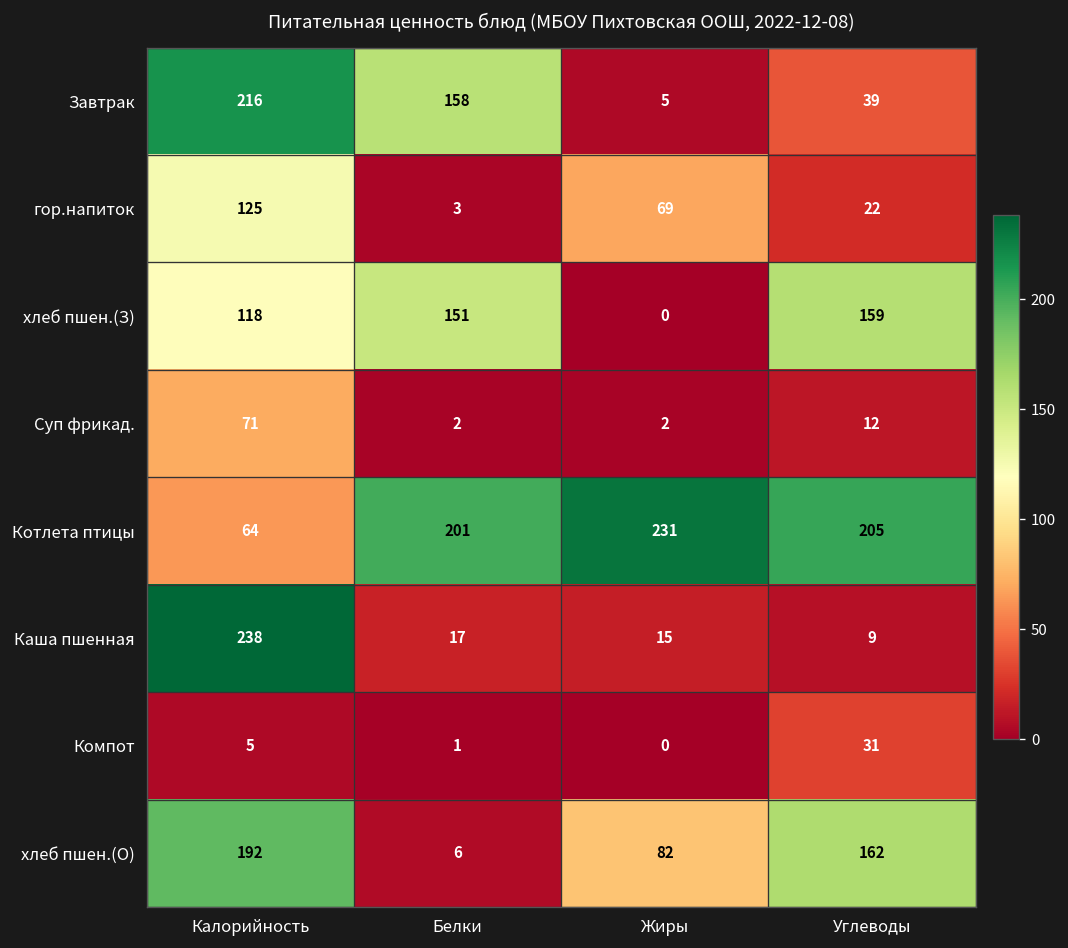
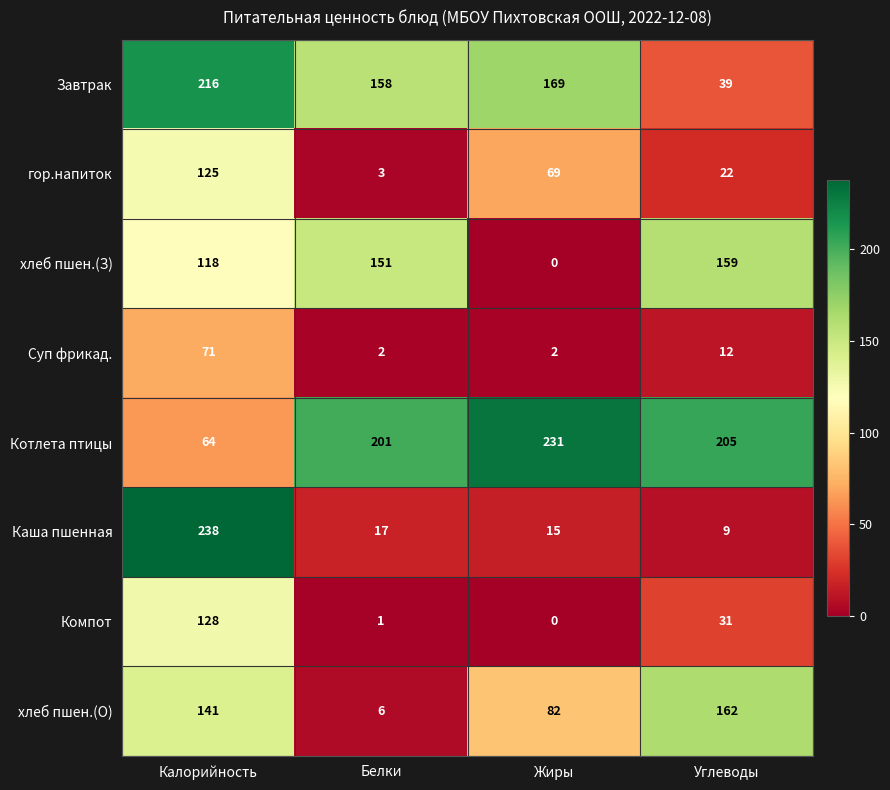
  {
    "Завтрак": {
      "Калорийность": 216,
      "Белки": 158,
-     "Жиры": 5,
+     "Жиры": 169,
      "Углеводы": 39
    },
    "гор.напиток": {
      "Калорийность": 125,
      "Белки": 3,
      "Жиры": 69,
      "Углеводы": 22
    },
    "хлеб пшен.(З)": {
      "Калорийность": 118,
      "Белки": 151,
      "Жиры": 0,
      "Углеводы": 159
    },
    "Суп фрикад.": {
      "Калорийность": 71,
      "Белки": 2,
      "Жиры": 2,
      "Углеводы": 12
    },
    "Котлета птицы": {
      "Калорийность": 64,
      "Белки": 201,
      "Жиры": 231,
      "Углеводы": 205
    },
    "Каша пшенная": {
      "Калорийность": 238,
      "Белки": 17,
      "Жиры": 15,
      "Углеводы": 9
    },
    "Компот": {
-     "Калорийность": 5,
+     "Калорийность": 128,
      "Белки": 1,
      "Жиры": 0,
      "Углеводы": 31
    },
    "хлеб пшен.(О)": {
-     "Калорийность": 192,
+     "Калорийность": 141,
      "Белки": 6,
      "Жиры": 82,
      "Углеводы": 162
    }
  }
